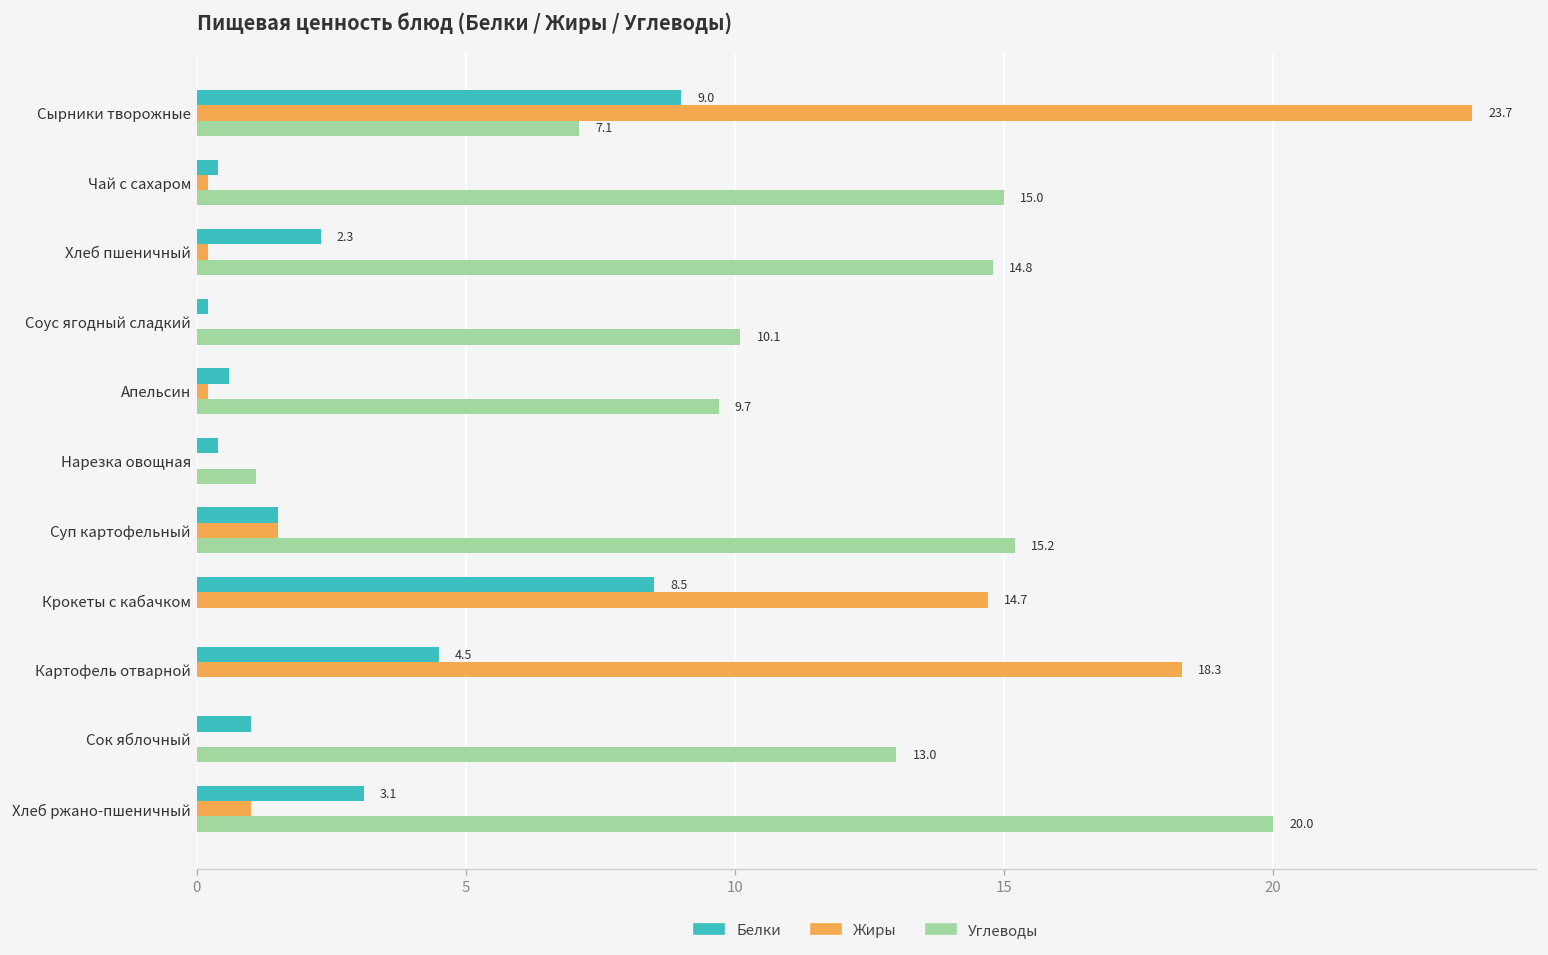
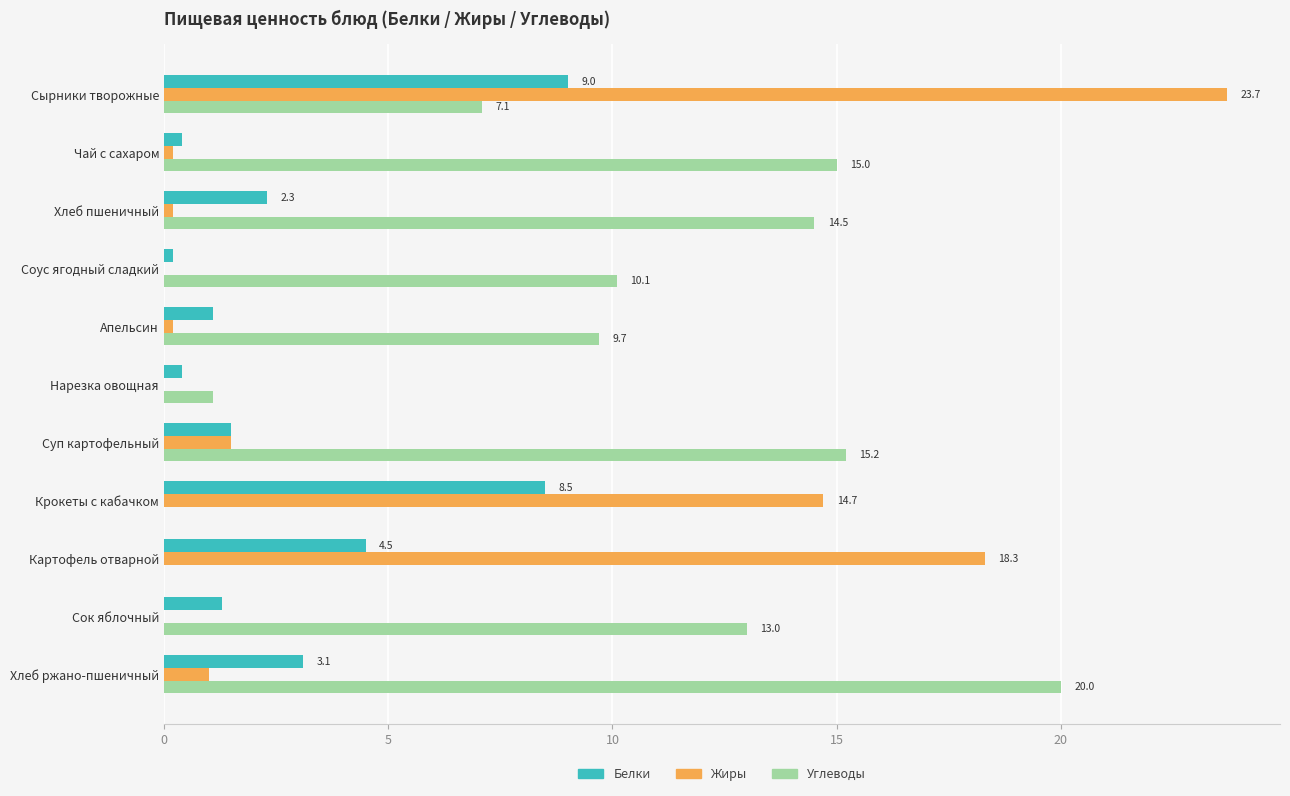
  {
    "Белки": {
      "Чай с сахаром": 0.4,
      "Соус ягодный сладкий": 0.2,
-     "Апельсин": 0.6,
+     "Апельсин": 1.1,
      "Нарезка овощная": 0.4,
      "Суп картофельный": 1.5,
-     "Сок яблочный": 1.0
+     "Сок яблочный": 1.3
    },
    "Жиры": {
      "Сырники творожные": 23.7,
      "Крокеты с кабачком": 14.7,
      "Картофель отварной": 18.3
    },
    "Углеводы": {
      "Сырники творожные": 7.1,
      "Чай с сахаром": 15.0,
-     "Хлеб пшеничный": 14.8,
+     "Хлеб пшеничный": 14.5,
      "Соус ягодный сладкий": 10.1,
      "Апельсин": 9.7,
      "Суп картофельный": 15.2,
      "Сок яблочный": 13.0,
      "Хлеб ржано-пшеничный": 20.0
    }
  }
